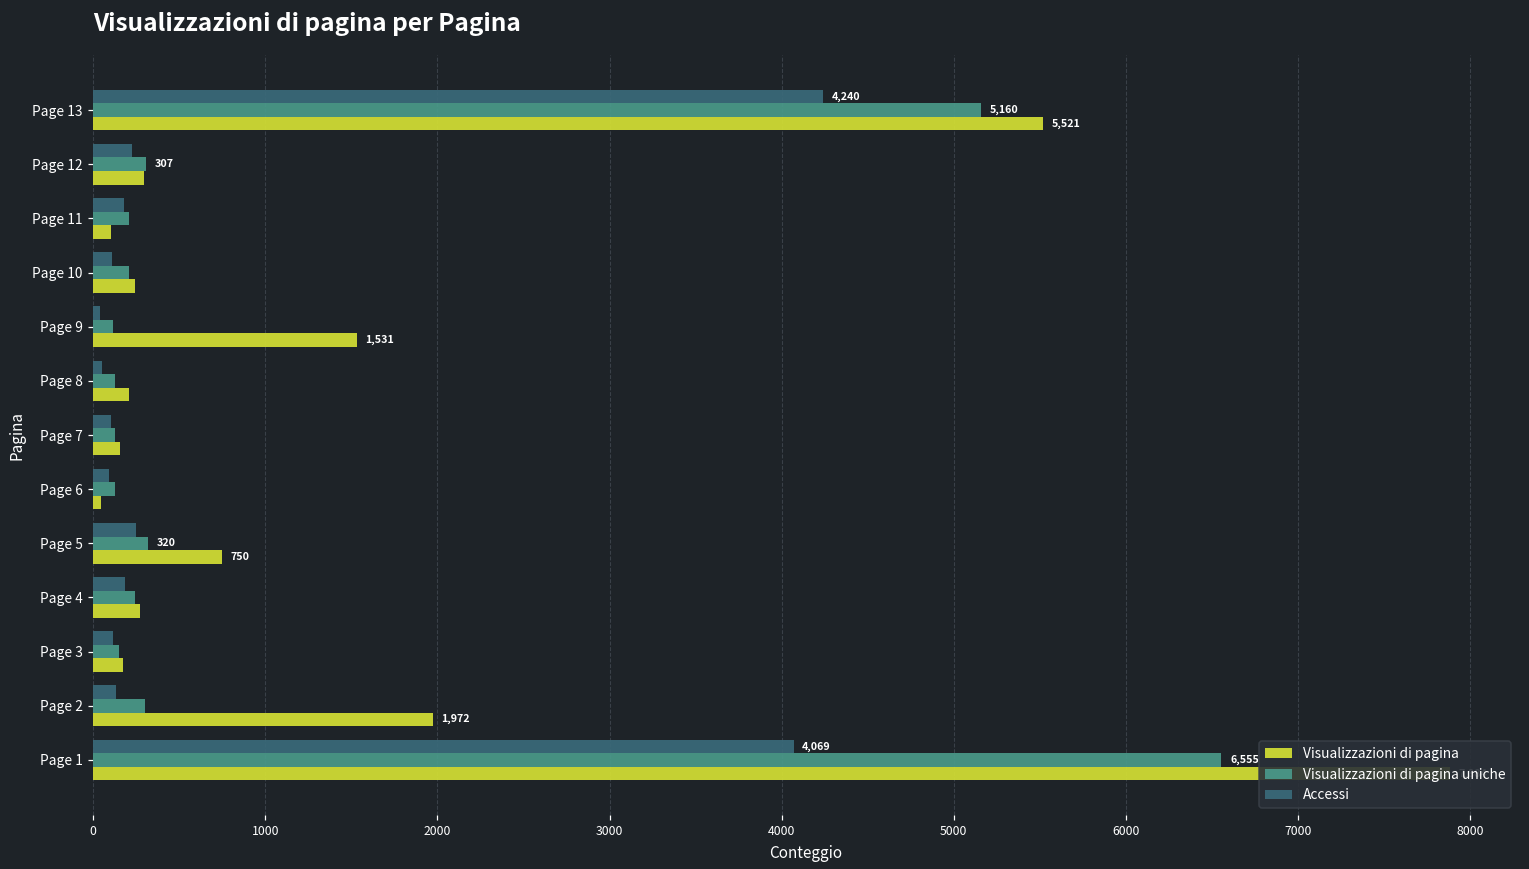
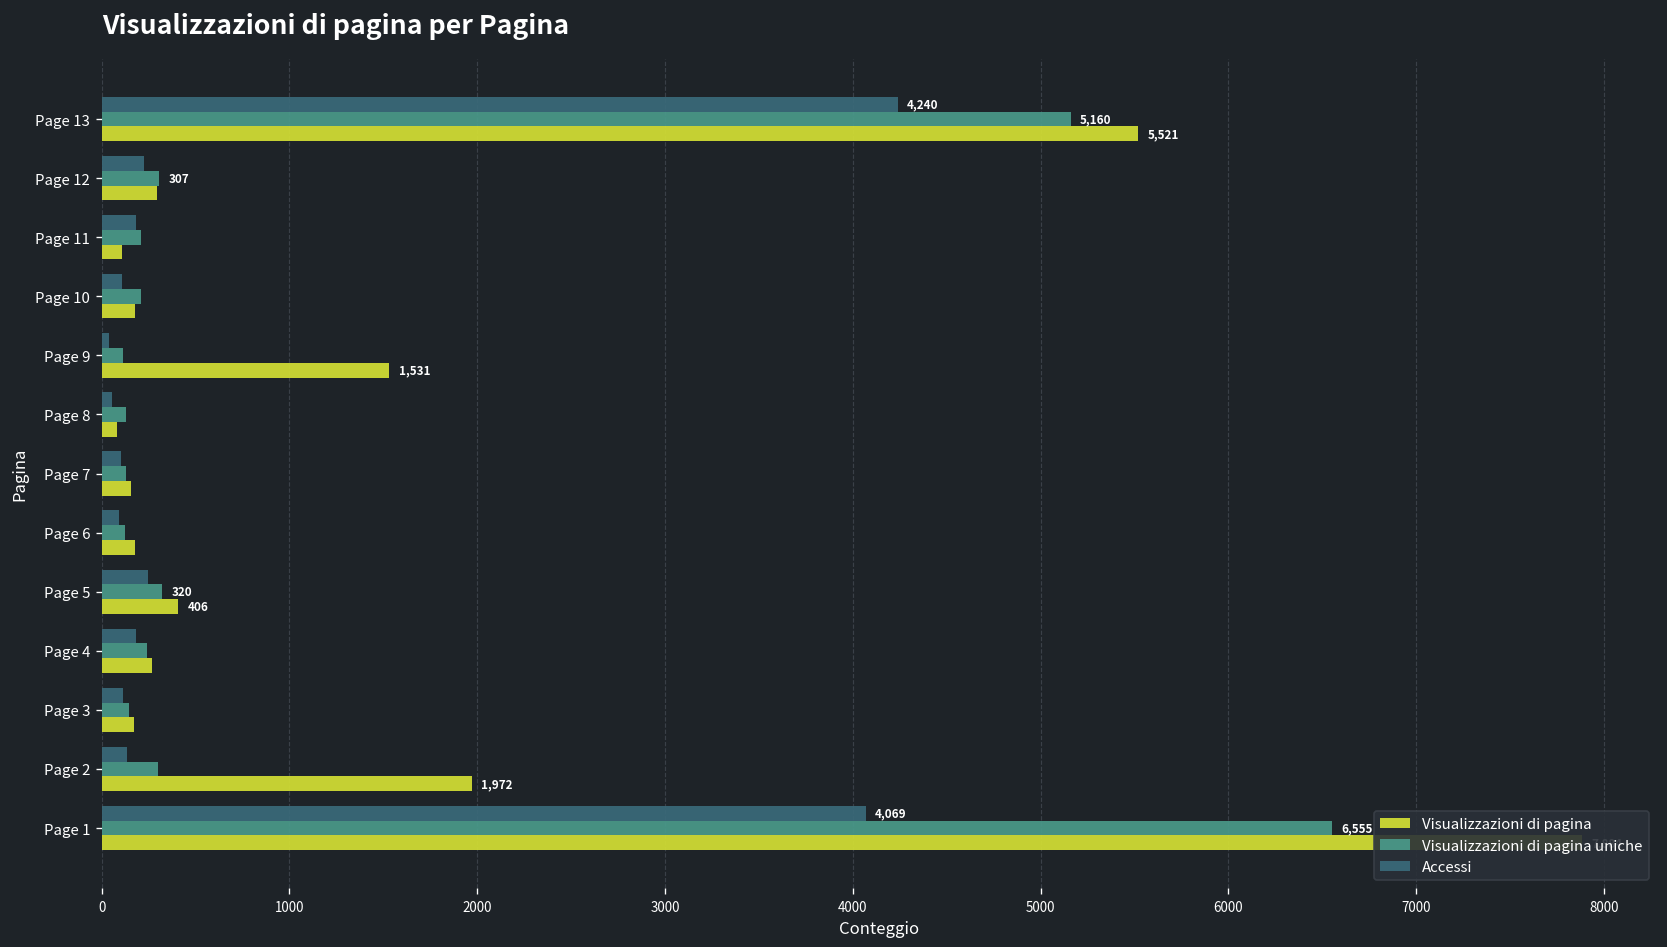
  {
    "Visualizzazioni di pagina": {
      "Page 13": "5,521",
-     "Page 10": "240",
+     "Page 10": "180",
      "Page 9": "1,531",
-     "Page 8": "210",
-     "Page 6": "50",
-     "Page 5": "750",
+     "Page 8": "80",
+     "Page 6": "180",
+     "Page 5": "406",
      "Page 2": "1,972"
    }
  }
